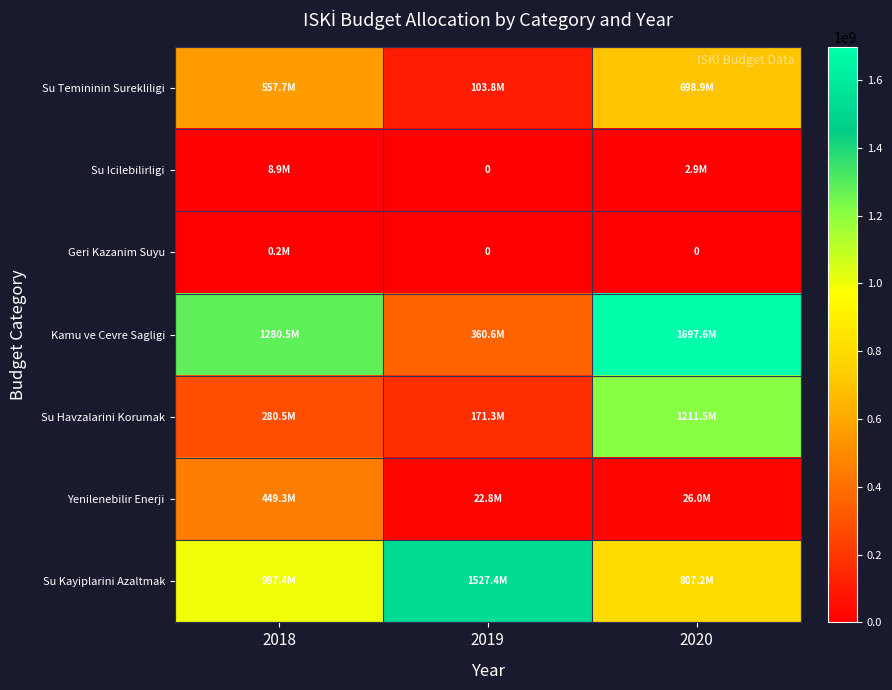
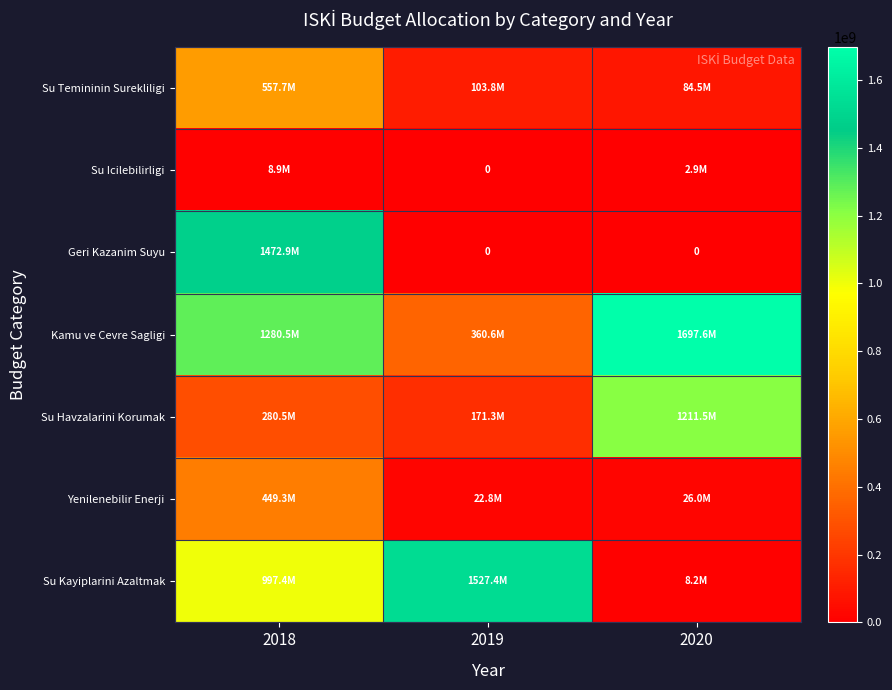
  {
    "Su Temininin Surekliligi": {
      "2018": "557.7M",
      "2019": "103.8M",
-     "2020": "698.9M"
+     "2020": "84.5M"
    },
    "Su Icilebilirligi": {
      "2018": "8.9M",
      "2019": "0",
      "2020": "2.9M"
    },
    "Geri Kazanim Suyu": {
-     "2018": "0.2M",
+     "2018": "1472.9M",
      "2019": "0",
      "2020": "0"
    },
    "Kamu ve Cevre Sagligi": {
      "2018": "1280.5M",
      "2019": "360.6M",
      "2020": "1697.6M"
    },
    "Su Havzalarini Korumak": {
      "2018": "280.5M",
      "2019": "171.3M",
      "2020": "1211.5M"
    },
    "Yenilenebilir Enerji": {
      "2018": "449.3M",
      "2019": "22.8M",
      "2020": "26.0M"
    },
    "Su Kayiplarini Azaltmak": {
      "2018": "997.4M",
      "2019": "1527.4M",
-     "2020": "807.2M"
+     "2020": "8.2M"
    }
  }
